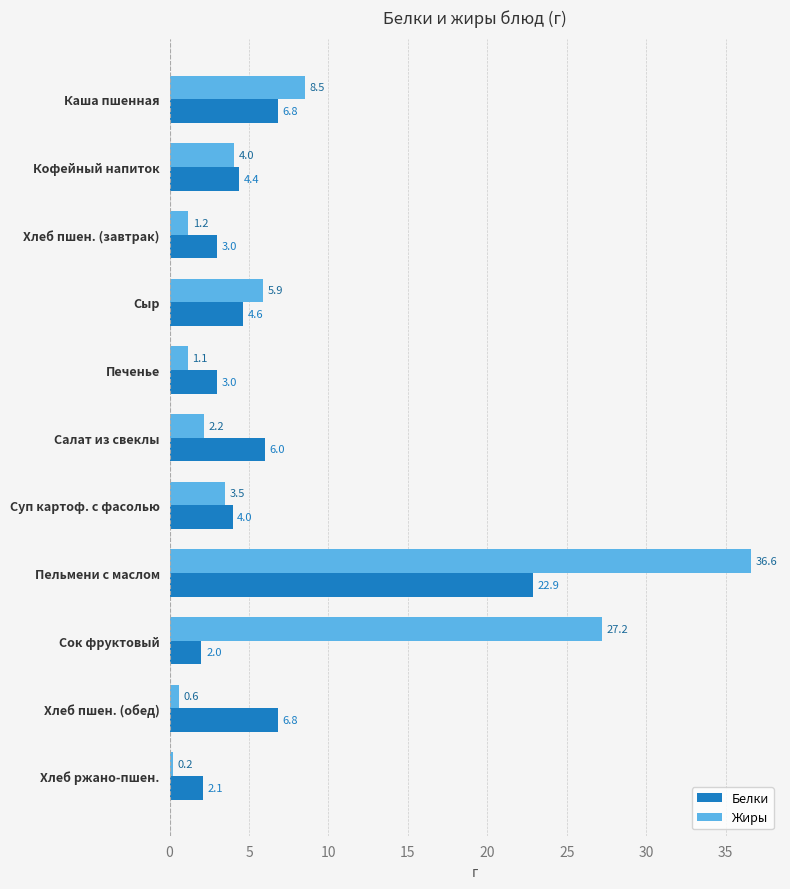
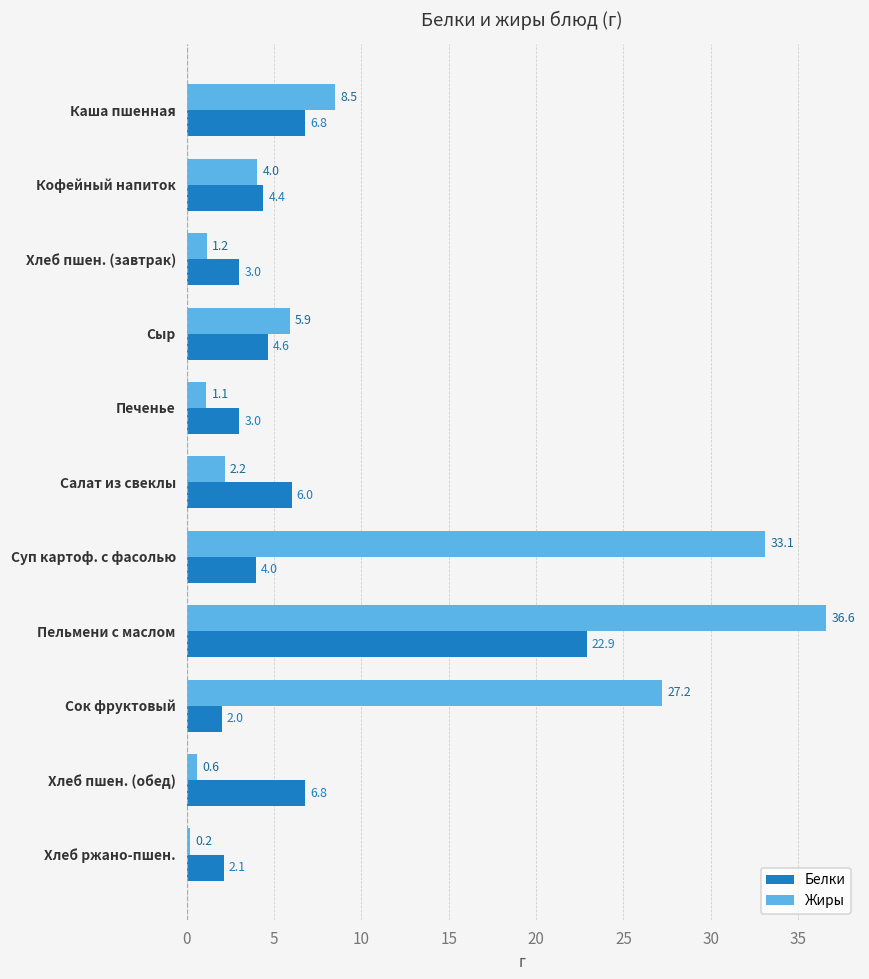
  {
    "Белки": {
      "Каша пшенная": 6.8,
      "Кофейный напиток": 4.4,
      "Хлеб пшен. (завтрак)": 3.0,
      "Сыр": 4.6,
      "Печенье": 3.0,
      "Салат из свеклы": 6.0,
      "Суп картоф. с фасолью": 4.0,
      "Пельмени с маслом": 22.9,
      "Сок фруктовый": 2.0,
      "Хлеб пшен. (обед)": 6.8,
      "Хлеб ржано-пшен.": 2.1
    },
    "Жиры": {
      "Каша пшенная": 8.5,
      "Кофейный напиток": 4.0,
      "Хлеб пшен. (завтрак)": 1.2,
      "Сыр": 5.9,
      "Печенье": 1.1,
      "Салат из свеклы": 2.2,
-     "Суп картоф. с фасолью": 3.5,
+     "Суп картоф. с фасолью": 33.1,
      "Пельмени с маслом": 36.6,
      "Сок фруктовый": 27.2,
      "Хлеб пшен. (обед)": 0.6,
      "Хлеб ржано-пшен.": 0.2
    }
  }
